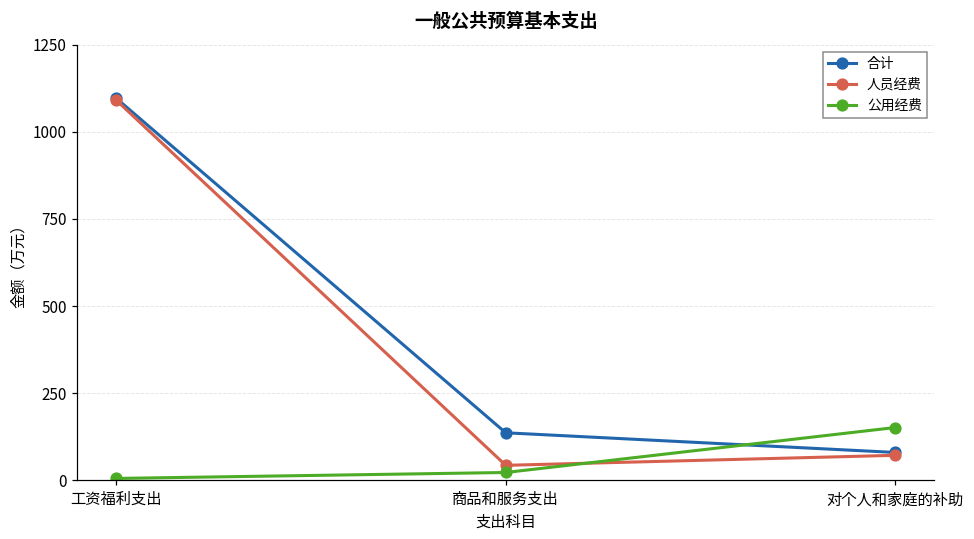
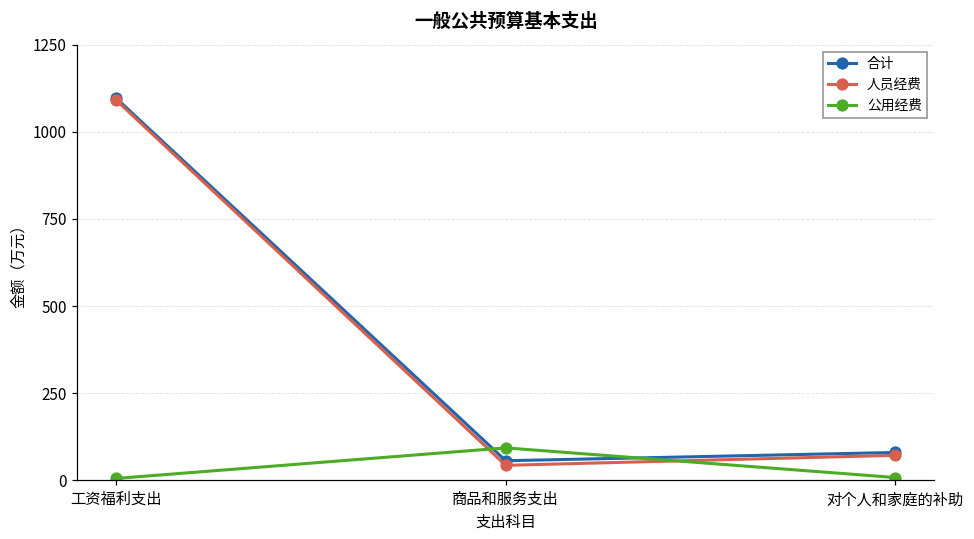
  {
    "合计": {
-     "商品和服务支出": 140,
+     "商品和服务支出": 60,
      "对个人和家庭的补助": 80
    },
    "人员经费": {
      "商品和服务支出": 40,
      "对个人和家庭的补助": 70
    },
    "公用经费": {
      "工资福利支出": 10,
-     "商品和服务支出": 20,
-     "对个人和家庭的补助": 150
+     "商品和服务支出": 90,
+     "对个人和家庭的补助": 10
    }
  }
